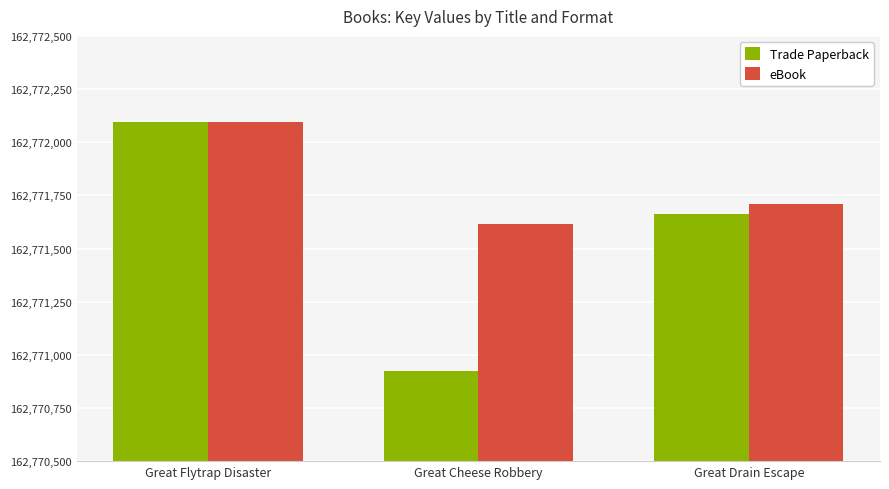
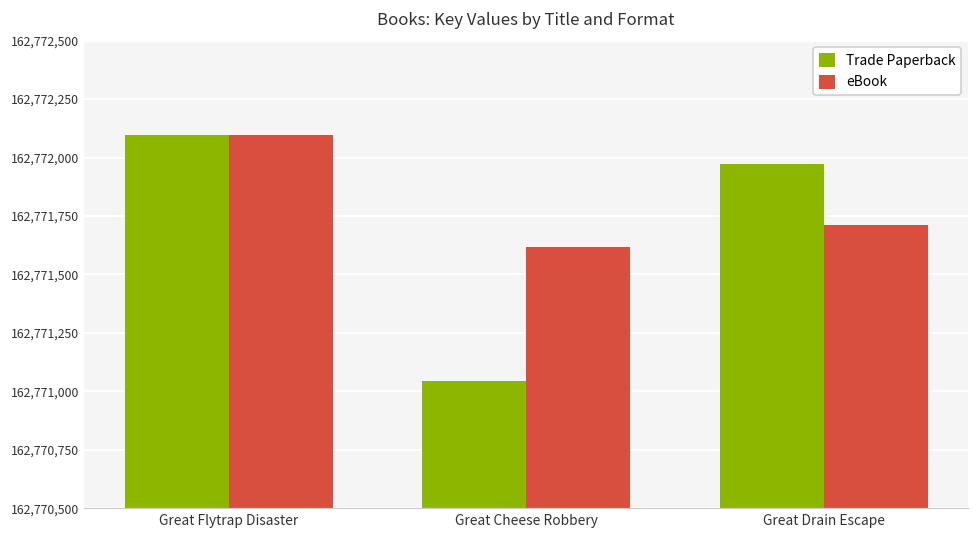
  {
    "Trade Paperback": {
      "Great Flytrap Disaster": "162,772,100",
-     "Great Cheese Robbery": "162,770,930",
-     "Great Drain Escape": "162,771,660"
+     "Great Cheese Robbery": "162,771,050",
+     "Great Drain Escape": "162,771,970"
    },
    "eBook": {
      "Great Flytrap Disaster": "162,772,100",
      "Great Cheese Robbery": "162,771,620",
      "Great Drain Escape": "162,771,710"
    }
  }
